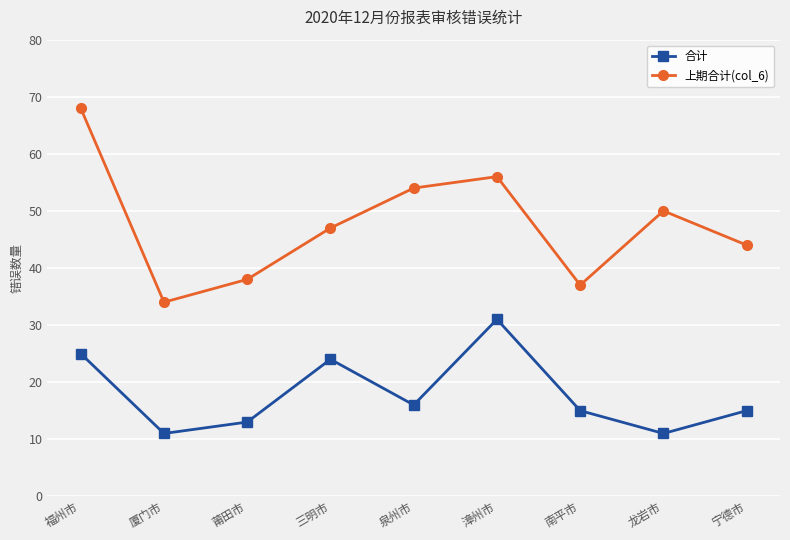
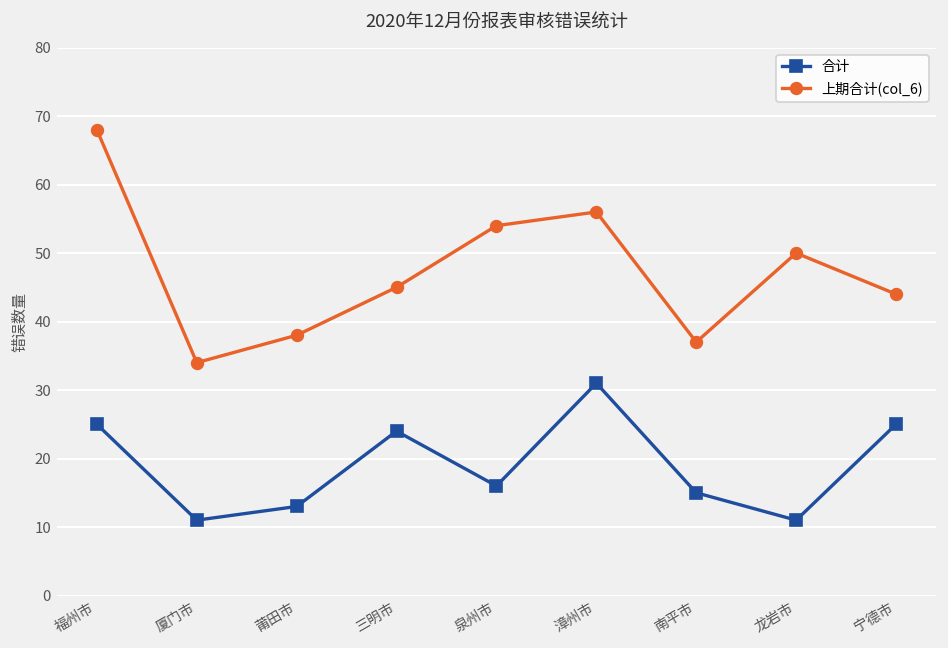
  {
    "合计": {
      "福州市": 25,
      "厦门市": 11,
      "莆田市": 13,
      "三明市": 24,
      "泉州市": 16,
      "漳州市": 31,
      "南平市": 15,
      "龙岩市": 11,
-     "宁德市": 15
+     "宁德市": 25
    },
    "上期合计(col_6)": {
      "福州市": 68,
      "厦门市": 34,
      "莆田市": 38,
-     "三明市": 47,
+     "三明市": 45,
      "泉州市": 54,
      "漳州市": 56,
      "南平市": 37,
      "龙岩市": 50,
      "宁德市": 44
    }
  }
